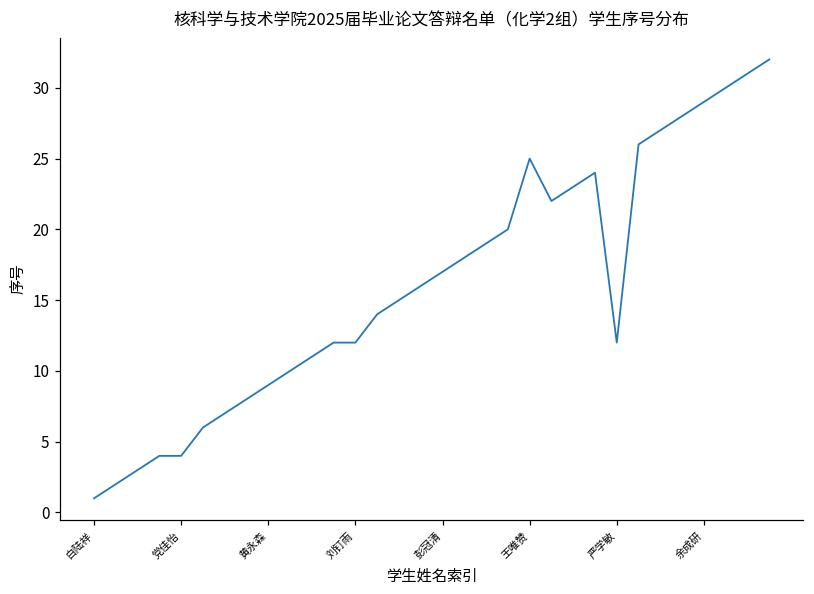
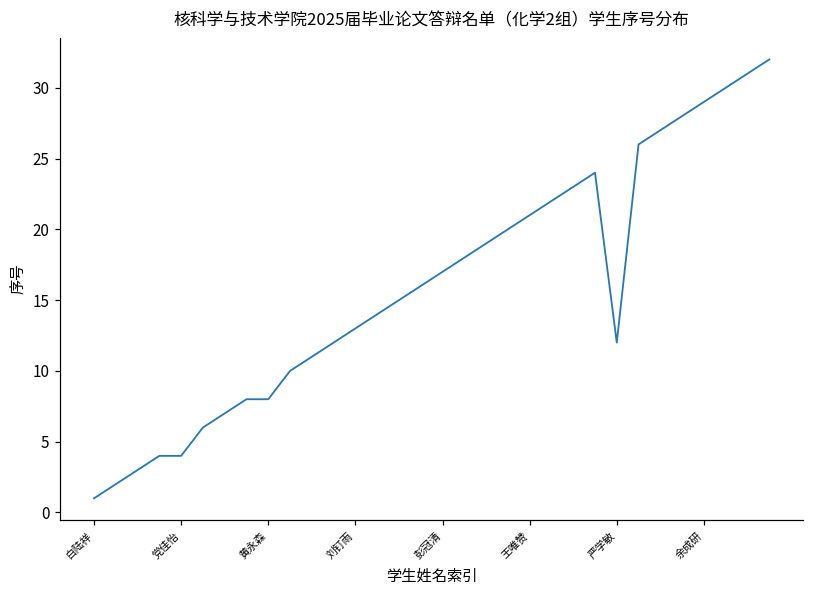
  {
    "白陆祥": 1,
    "党佳怡": 4,
-   "黄永森": 9,
-   "刘钉雨": 12,
+   "黄永森": 8,
+   "刘钉雨": 13,
    "彭冠清": 17,
-   "王唯赞": 25,
+   "王唯赞": 21,
    "严学敏": 12,
    "余成研": 29
  }
